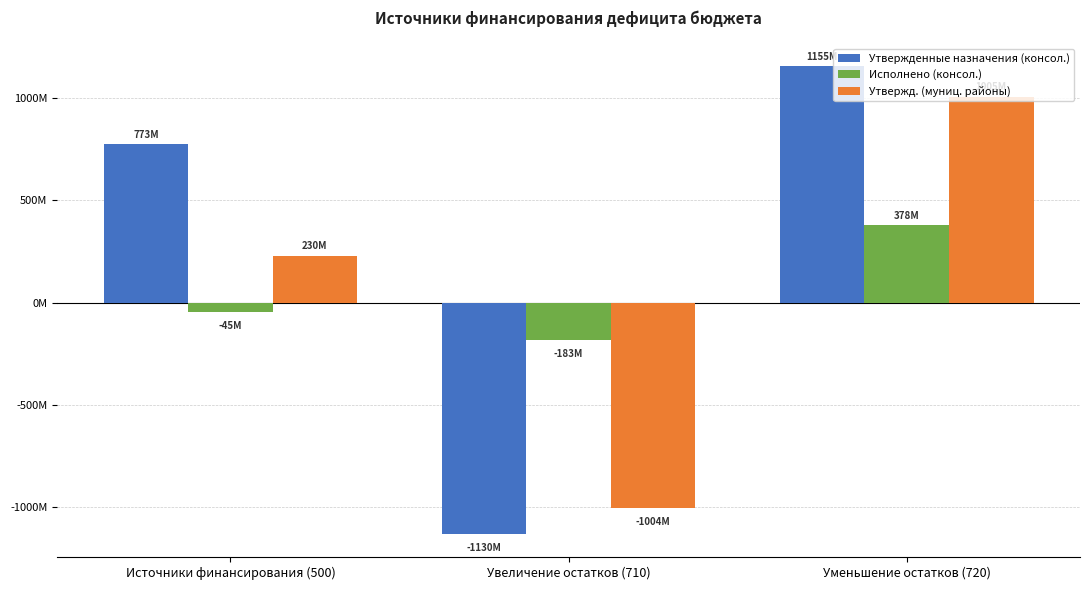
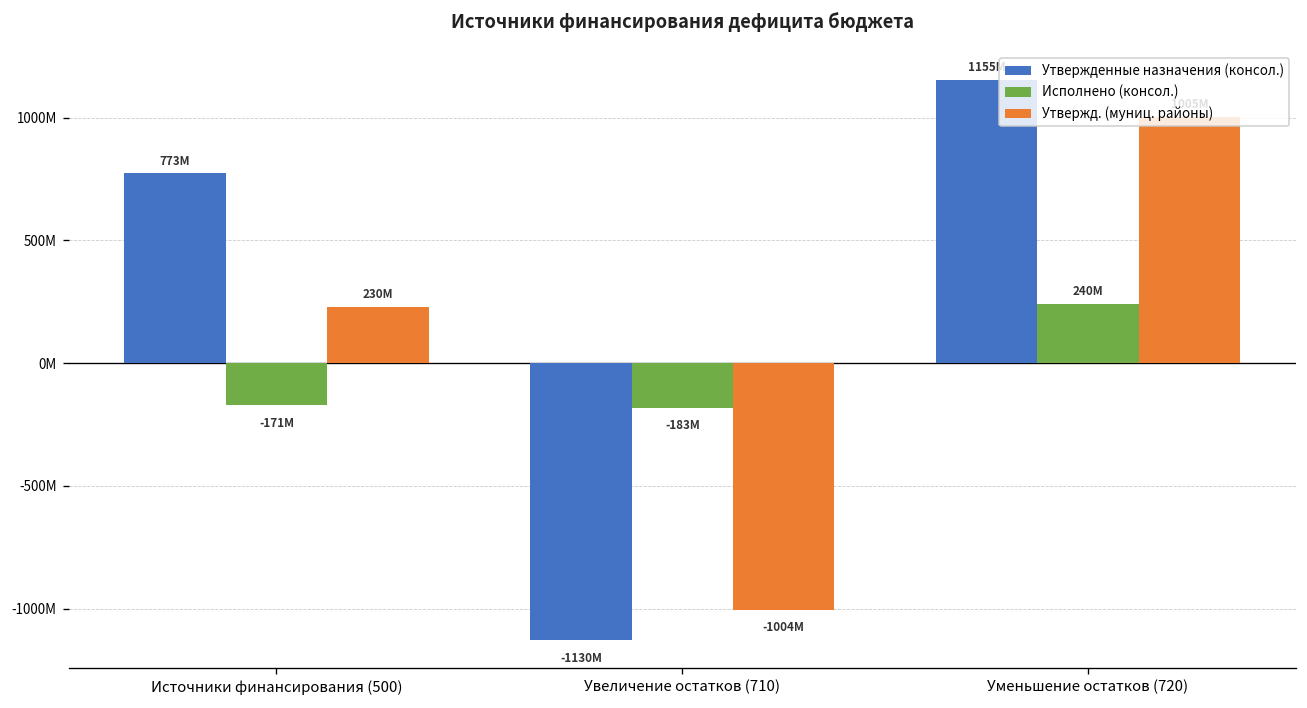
  {
    "Утвержденные назначения (консол.)": {
      "Источники финансирования (500)": "773M",
      "Увеличение остатков (710)": "-1130M"
    },
    "Исполнено (консол.)": {
-     "Источники финансирования (500)": "-45M",
+     "Источники финансирования (500)": "-171M",
      "Увеличение остатков (710)": "-183M",
-     "Уменьшение остатков (720)": "378M"
+     "Уменьшение остатков (720)": "240M"
    },
    "Утвержд. (муниц. районы)": {
      "Источники финансирования (500)": "230M",
      "Увеличение остатков (710)": "-1004M"
    }
  }
